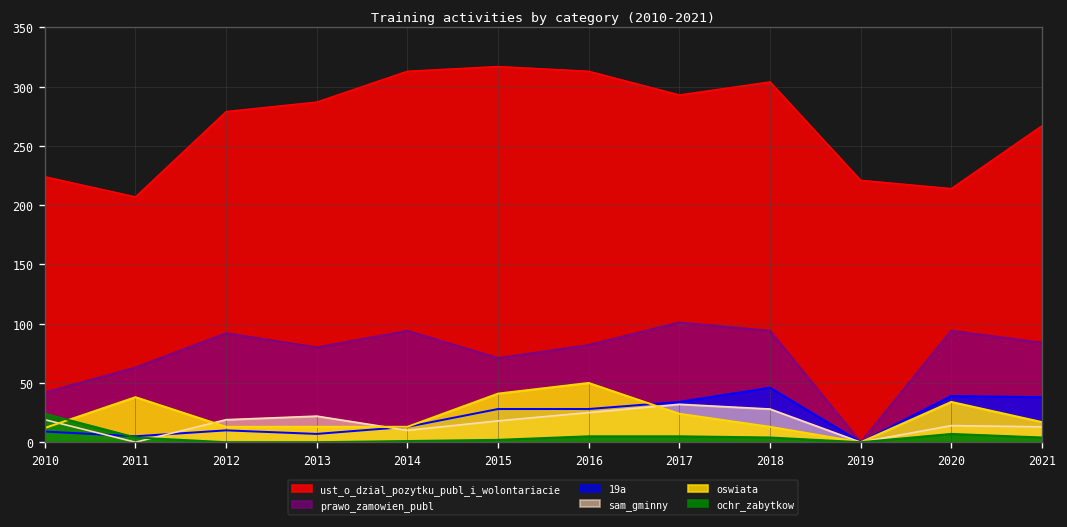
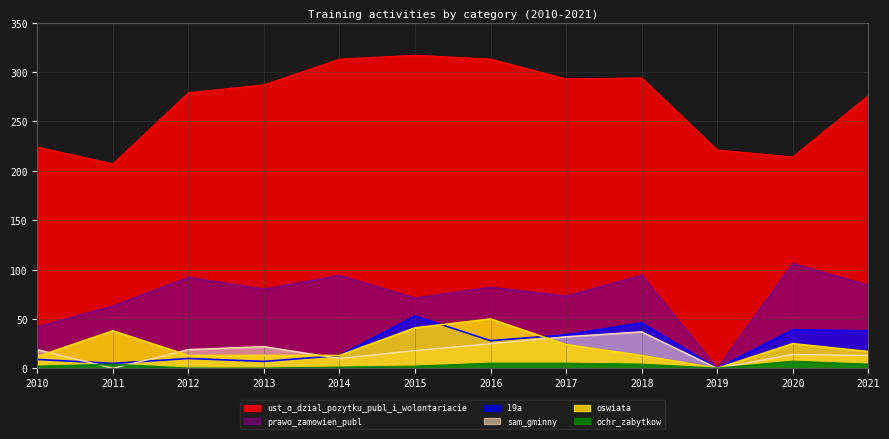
  {
    "ust_o_dzial_pozytku_publ_i_wolontariacie": {
      "2010": 220,
      "2011": 210,
      "2012": 280,
      "2013": 290,
      "2014": 310,
      "2015": 320,
      "2016": 310,
      "2017": 290,
-     "2018": 300,
+     "2018": 290,
      "2019": 220,
      "2020": 210,
-     "2021": 270
+     "2021": 280
    },
    "prawo_zamowien_publ": {
      "2010": 40,
      "2011": 60,
      "2012": 90,
      "2013": 80,
      "2014": 90,
      "2015": 70,
      "2016": 80,
-     "2017": 100,
+     "2017": 70,
      "2018": 90,
-     "2020": 90,
+     "2020": 110,
      "2021": 80
    },
    "19a": {
      "2010": 10,
      "2012": 10,
      "2013": 10,
-     "2015": 30,
+     "2015": 50,
      "2016": 30,
      "2018": 50,
      "2020": 40,
      "2021": 40
    },
    "sam_gminny": {
      "2010": 20,
      "2011": 0,
      "2012": 20,
      "2013": 20,
      "2014": 10,
      "2015": 20,
      "2016": 30,
-     "2018": 30,
+     "2018": 40,
      "2020": 10,
      "2021": 10
    },
    "oswiata": {
      "2010": 10,
      "2011": 40,
      "2012": 10,
      "2013": 10,
      "2015": 40,
      "2016": 50,
      "2017": 20,
      "2018": 10,
-     "2020": 34,
+     "2020": 25,
      "2021": 20
    },
    "ochr_zabytkow": {
-     "2010": 20,
+     "2010": 0,
      "2012": 0,
      "2013": 0,
      "2014": 0,
      "2015": 0,
      "2016": 10,
      "2017": 10,
      "2018": 0,
      "2020": 10,
      "2021": 0
    }
  }
